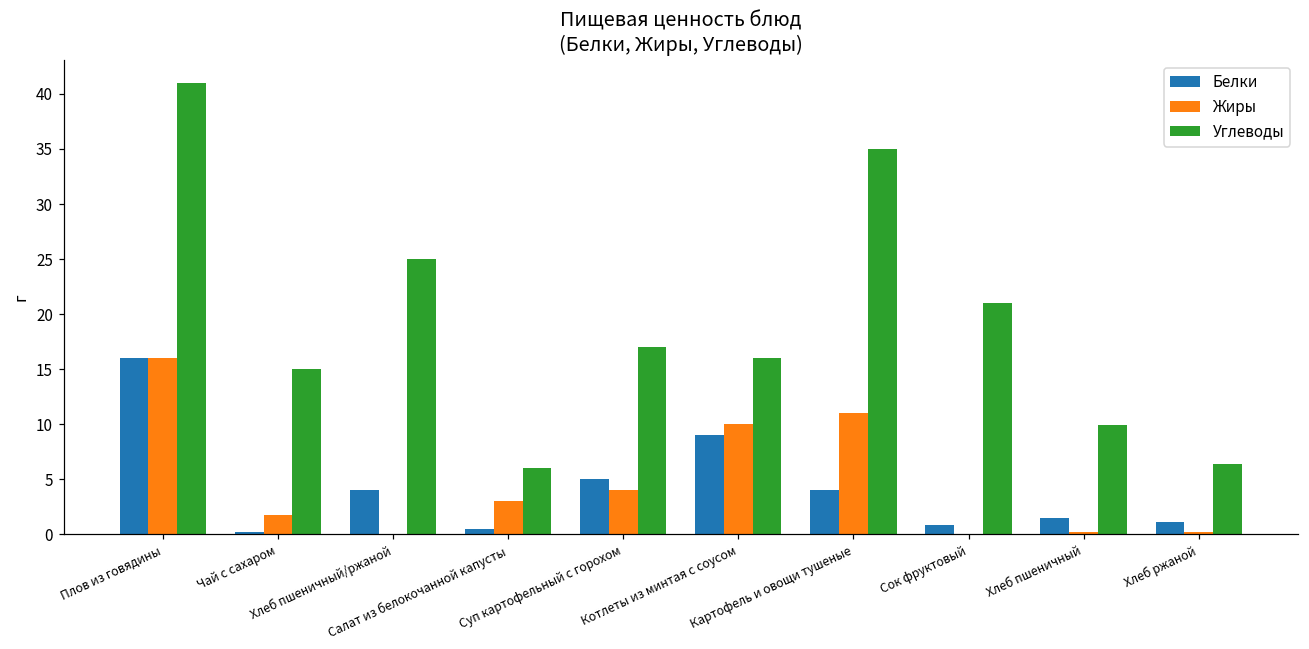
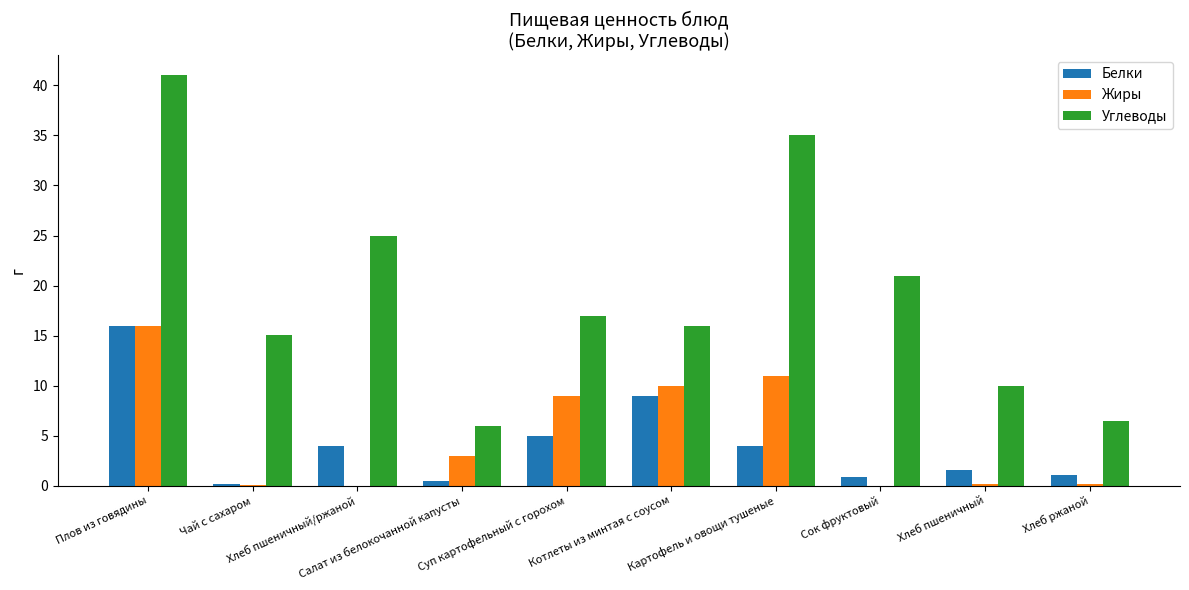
  {
    "Белки": {
      "Плов из говядины": 16.0,
      "Хлеб пшеничный/ржаной": 4.0,
      "Салат из белокочанной капусты": 0.5,
      "Суп картофельный с горохом": 5.0,
      "Котлеты из минтая с соусом": 9.0,
      "Картофель и овощи тушеные": 4.0,
      "Сок фруктовый": 0.9,
      "Хлеб пшеничный": 1.5,
      "Хлеб ржаной": 1.1
    },
    "Жиры": {
      "Плов из говядины": 16.0,
-     "Чай с сахаром": 1.7,
+     "Чай с сахаром": 0.1,
      "Хлеб пшеничный/ржаной": 0.0,
      "Салат из белокочанной капусты": 3.0,
-     "Суп картофельный с горохом": 4,
+     "Суп картофельный с горохом": 9,
      "Котлеты из минтая с соусом": 10.0,
      "Картофель и овощи тушеные": 11.0,
      "Сок фруктовый": 0.0
    },
    "Углеводы": {
      "Плов из говядины": 41.0,
      "Чай с сахаром": 15.0,
      "Хлеб пшеничный/ржаной": 25.0,
      "Салат из белокочанной капусты": 6.0,
      "Суп картофельный с горохом": 17.0,
      "Котлеты из минтая с соусом": 16.0,
      "Картофель и овощи тушеные": 35.0,
      "Сок фруктовый": 21.0,
      "Хлеб пшеничный": 9.9,
      "Хлеб ржаной": 6.4
    }
  }
